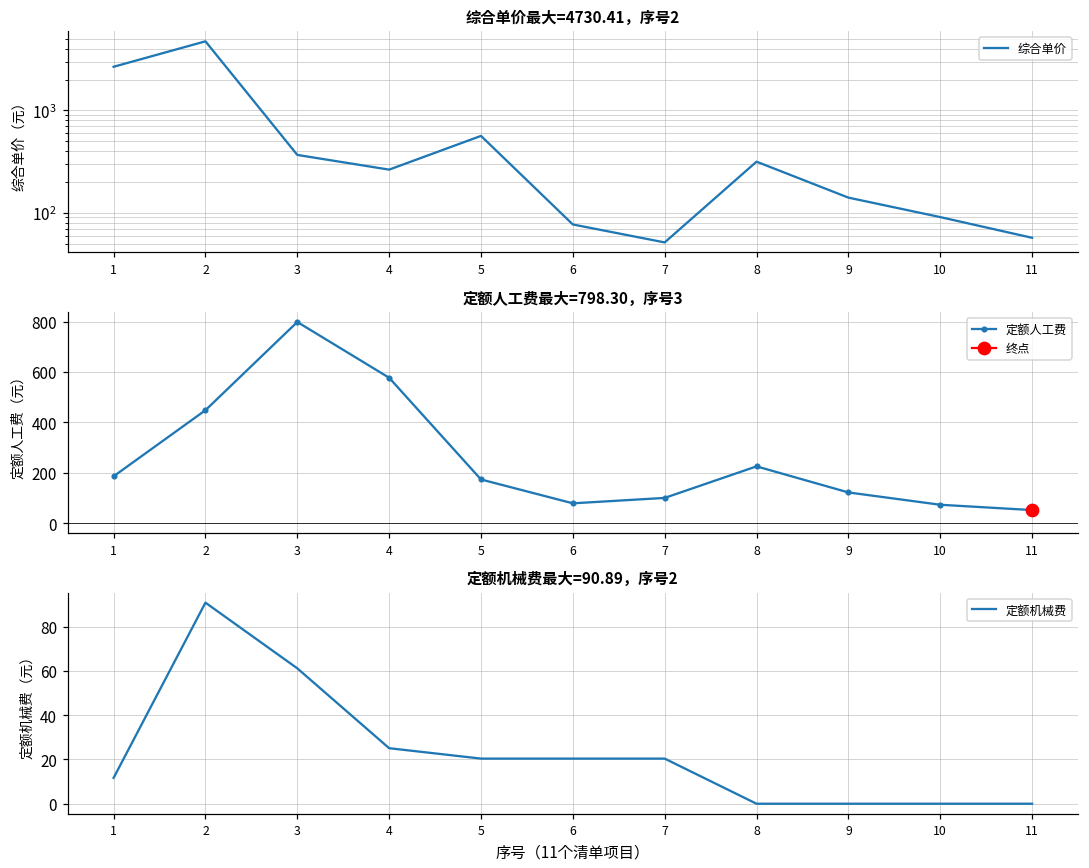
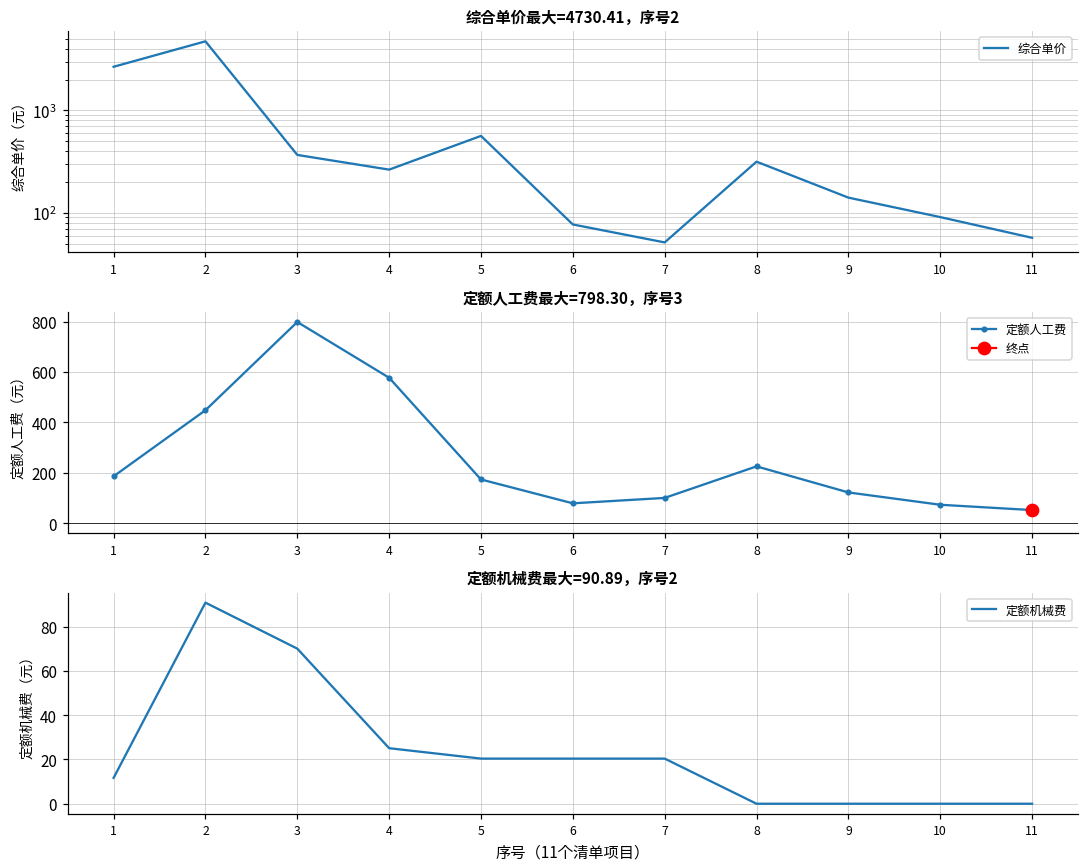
  {
    "综合单价最大=4730.41，序号2": {
      "1": 2700,
      "2": 5000,
      "3": 370,
      "4": 260,
      "5": 600,
      "6": 80,
      "7": 50,
      "8": 320,
      "9": 140,
      "10": 90,
      "11": 60
    },
    "定额人工费最大=798.30，序号3": {
      "定额人工费": {
        "1": 190,
        "2": 450,
        "3": 800,
        "4": 580,
        "5": 170,
        "6": 80,
        "7": 100,
        "8": 230,
        "9": 120,
        "10": 70
      }
    },
    "定额机械费最大=90.89，序号2": {
      "1": 12,
      "2": 91,
-     "3": 61,
+     "3": 70,
      "4": 25,
      "5": 20,
      "6": 20,
      "7": 20,
      "8": 0,
      "9": 0,
      "10": 0,
      "11": 0
    }
  }
